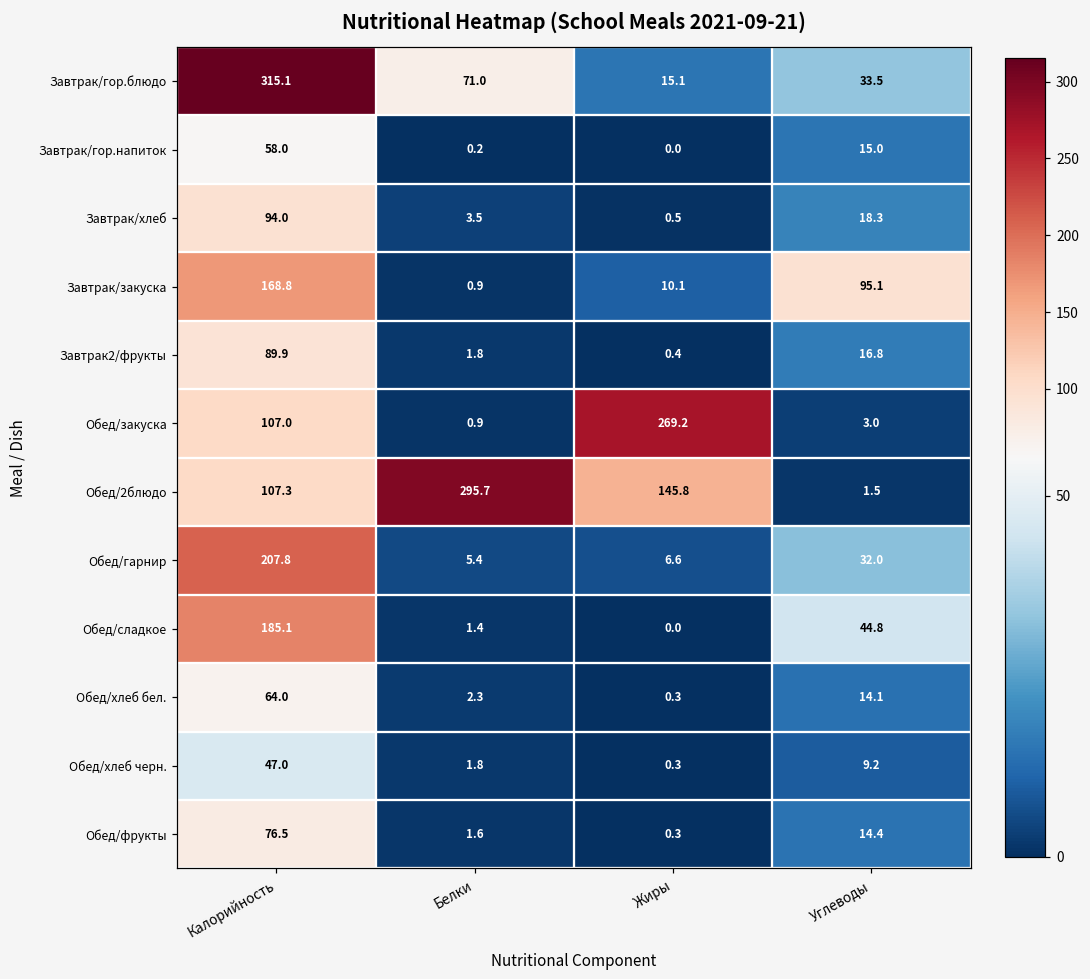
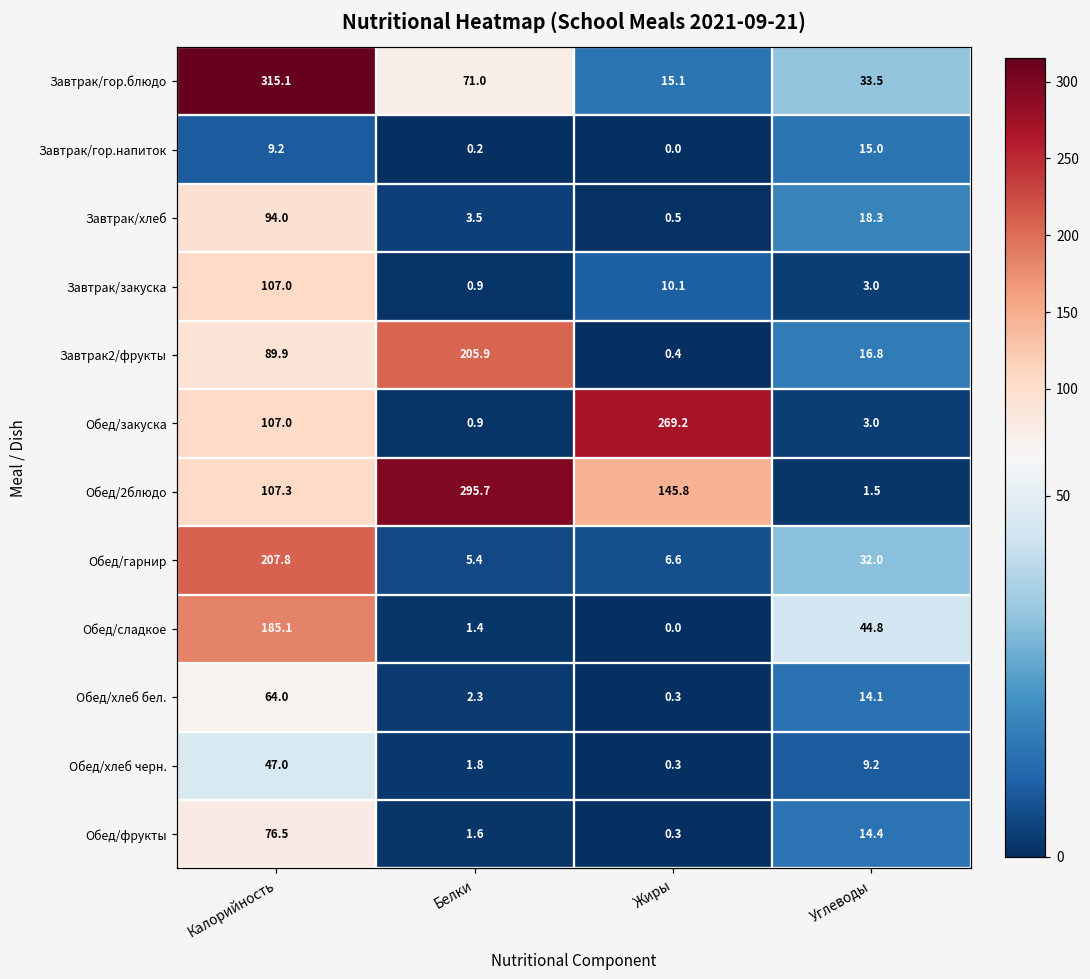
  {
    "Завтрак/гор.блюдо": {
      "Калорийность": 315.1,
      "Белки": 71.0,
      "Жиры": 15.1,
      "Углеводы": 33.5
    },
    "Завтрак/гор.напиток": {
-     "Калорийность": 58.0,
+     "Калорийность": 9.2,
      "Белки": 0.2,
      "Жиры": 0.0,
      "Углеводы": 15.0
    },
    "Завтрак/хлеб": {
      "Калорийность": 94.0,
      "Белки": 3.5,
      "Жиры": 0.5,
      "Углеводы": 18.3
    },
    "Завтрак/закуска": {
-     "Калорийность": 168.8,
+     "Калорийность": 107.0,
      "Белки": 0.9,
      "Жиры": 10.1,
-     "Углеводы": 95.1
+     "Углеводы": 3.0
    },
    "Завтрак2/фрукты": {
      "Калорийность": 89.9,
-     "Белки": 1.8,
+     "Белки": 205.9,
      "Жиры": 0.4,
      "Углеводы": 16.8
    },
    "Обед/закуска": {
      "Калорийность": 107.0,
      "Белки": 0.9,
      "Жиры": 269.2,
      "Углеводы": 3.0
    },
    "Обед/2блюдо": {
      "Калорийность": 107.3,
      "Белки": 295.7,
      "Жиры": 145.8,
      "Углеводы": 1.5
    },
    "Обед/гарнир": {
      "Калорийность": 207.8,
      "Белки": 5.4,
      "Жиры": 6.6,
      "Углеводы": 32.0
    },
    "Обед/сладкое": {
      "Калорийность": 185.1,
      "Белки": 1.4,
      "Жиры": 0.0,
      "Углеводы": 44.8
    },
    "Обед/хлеб бел.": {
      "Калорийность": 64.0,
      "Белки": 2.3,
      "Жиры": 0.3,
      "Углеводы": 14.1
    },
    "Обед/хлеб черн.": {
      "Калорийность": 47.0,
      "Белки": 1.8,
      "Жиры": 0.3,
      "Углеводы": 9.2
    },
    "Обед/фрукты": {
      "Калорийность": 76.5,
      "Белки": 1.6,
      "Жиры": 0.3,
      "Углеводы": 14.4
    }
  }
